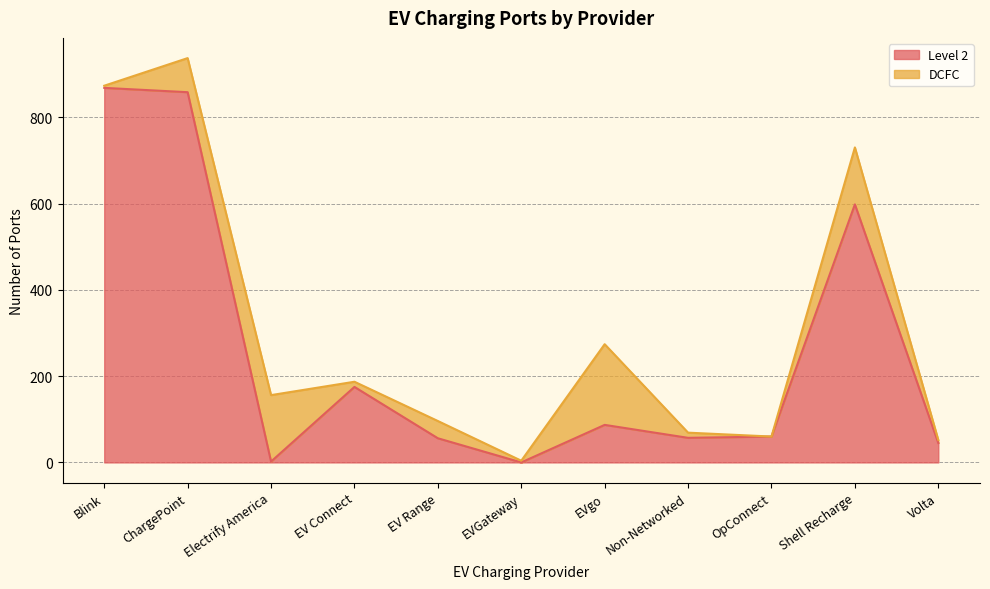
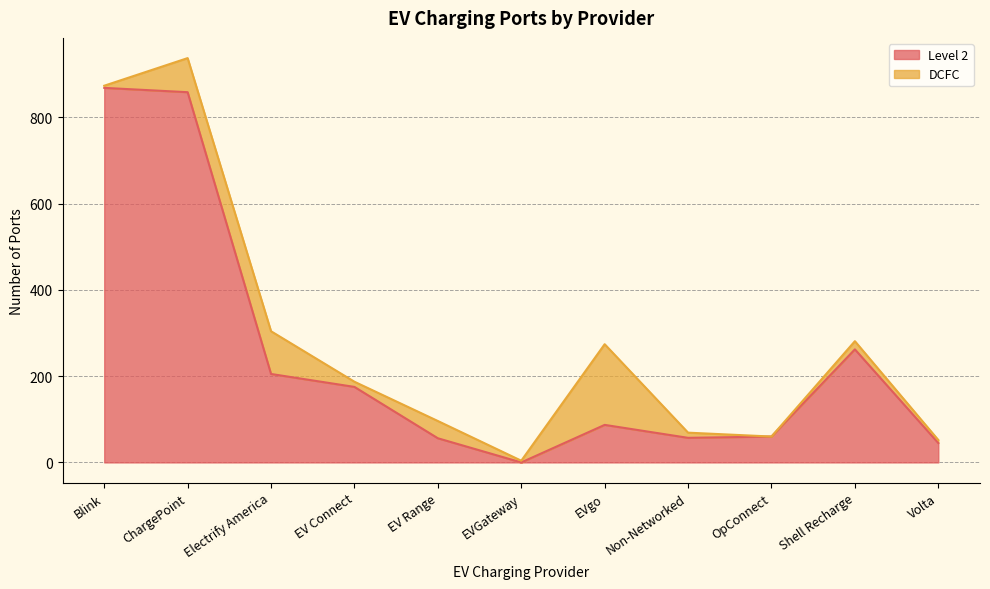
  {
    "Level 2": {
      "ChargePoint": 860,
-     "Electrify America": 0,
+     "Electrify America": 210,
      "EV Connect": 180,
      "EV Range": 60,
      "EVgo": 90,
      "Non-Networked": 60,
-     "Shell Recharge": 600,
+     "Shell Recharge": 260,
      "Volta": 50
    },
    "DCFC": {
      "ChargePoint": 80,
-     "Electrify America": 150,
+     "Electrify America": 100,
      "EV Connect": 10,
      "EV Range": 40,
      "EVgo": 190,
      "Non-Networked": 10,
-     "Shell Recharge": 130,
+     "Shell Recharge": 20,
      "Volta": 10
    }
  }
